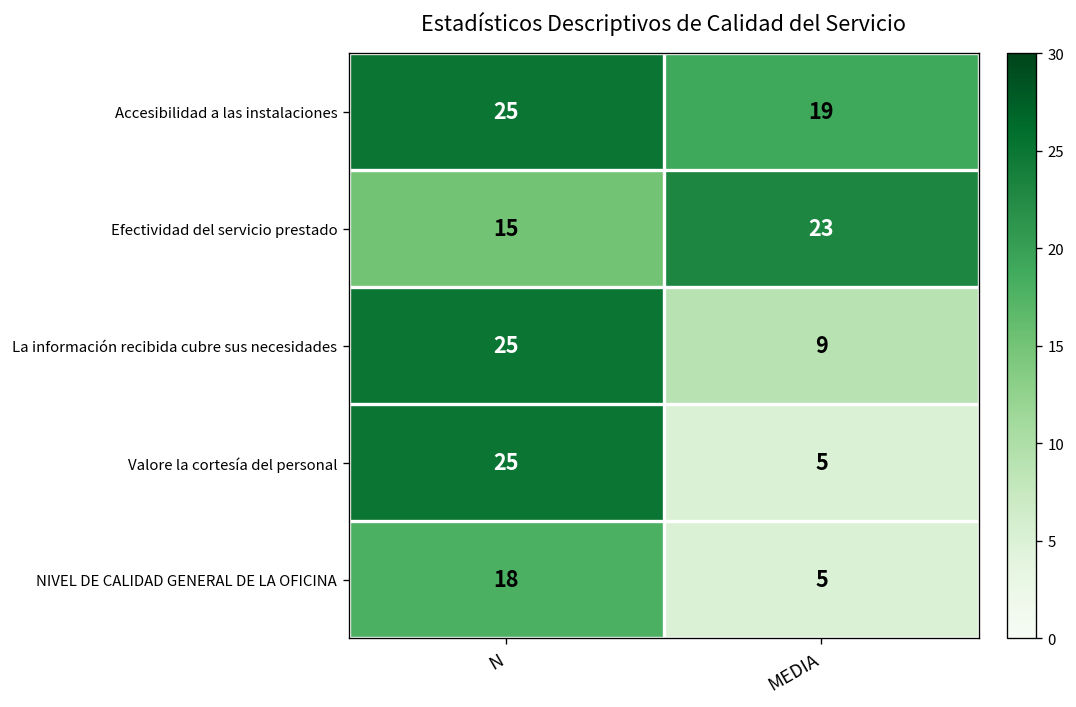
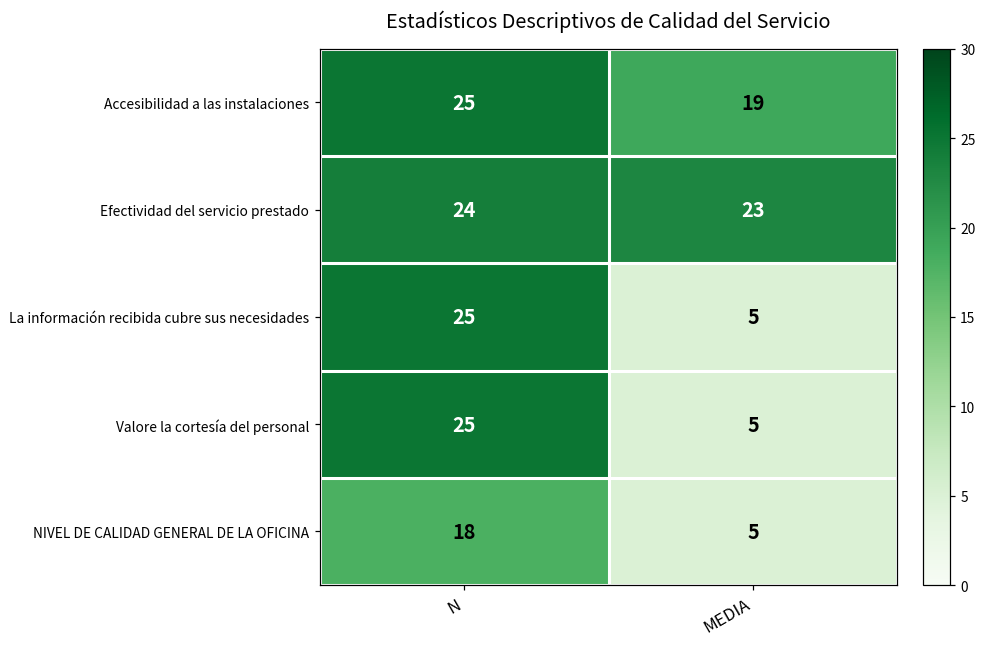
  {
    "Accesibilidad a las instalaciones": {
      "N": 25,
      "MEDIA": 19
    },
    "Efectividad del servicio prestado": {
-     "N": 15,
+     "N": 24,
      "MEDIA": 23
    },
    "La información recibida cubre sus necesidades": {
      "N": 25,
-     "MEDIA": 9
+     "MEDIA": 5
    },
    "Valore la cortesía del personal": {
      "N": 25,
      "MEDIA": 5
    },
    "NIVEL DE CALIDAD GENERAL DE LA OFICINA": {
      "N": 18,
      "MEDIA": 5
    }
  }
